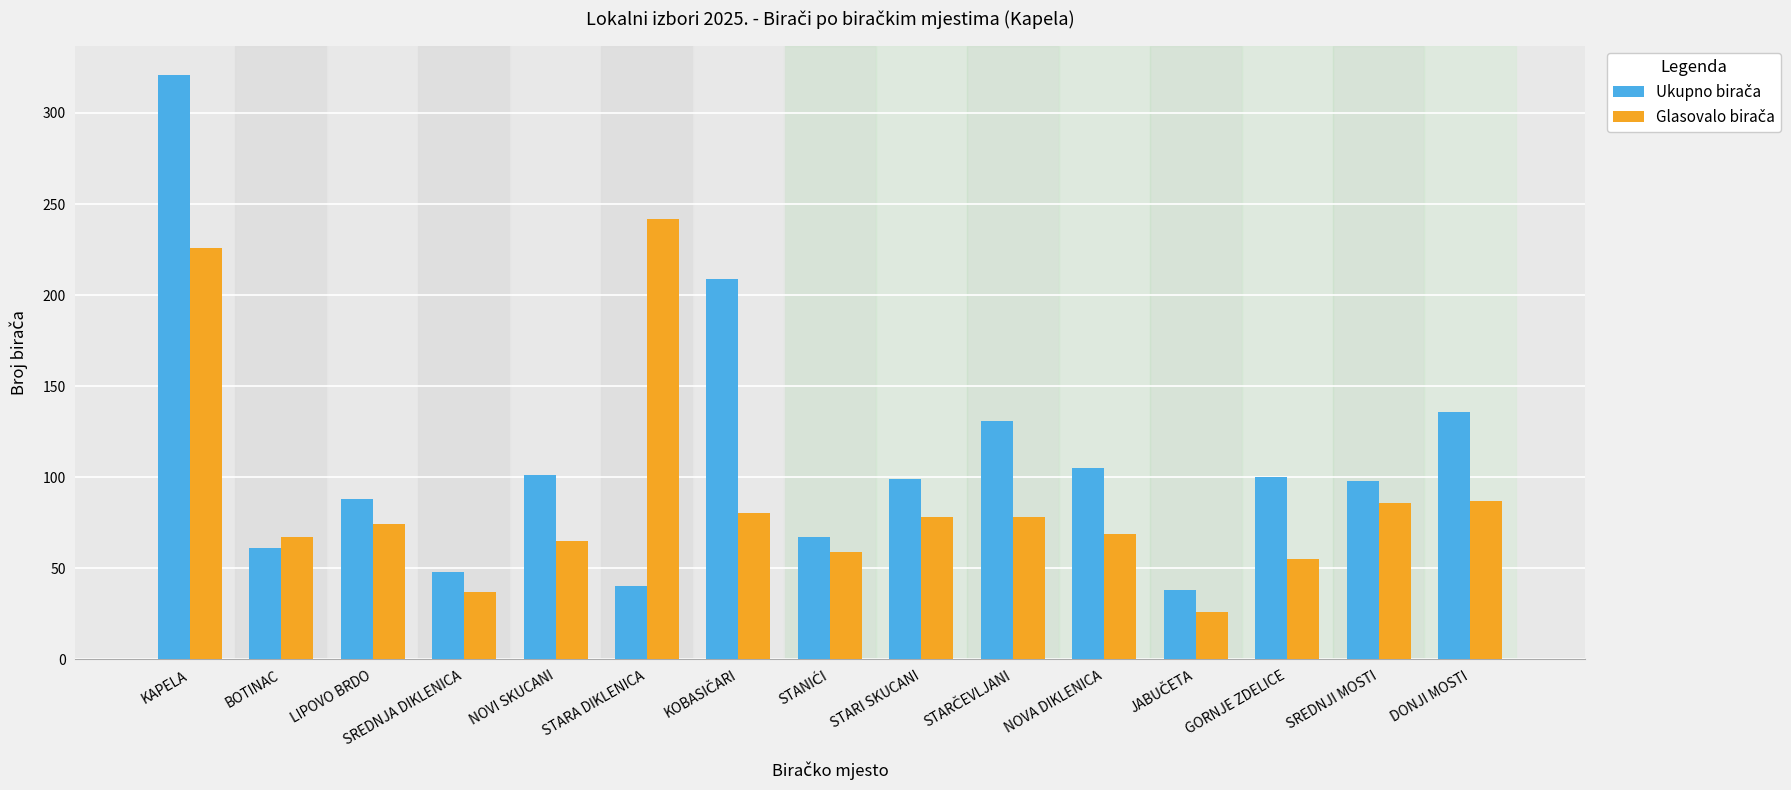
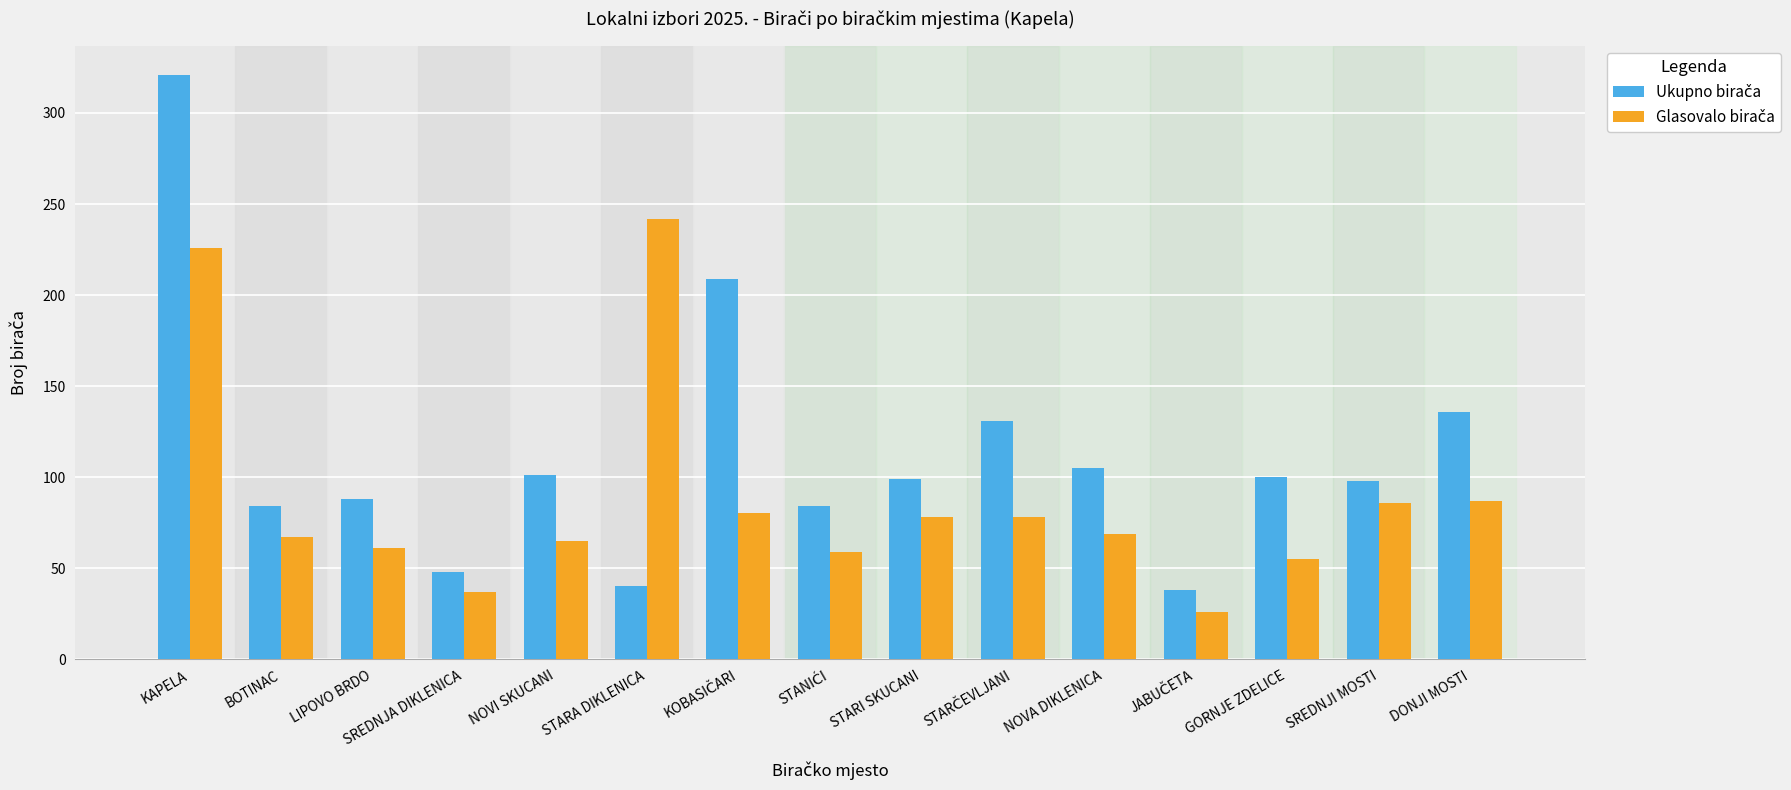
  {
    "Ukupno birača": {
      "KAPELA": 321,
-     "BOTINAC": 61,
+     "BOTINAC": 84,
      "LIPOVO BRDO": 88,
      "SREDNJA DIKLENICA": 48,
      "NOVI SKUCANI": 101,
      "STARA DIKLENICA": 40,
      "KOBASIČARI": 209,
-     "STANIĆI": 67,
+     "STANIĆI": 84,
      "STARI SKUCANI": 99,
      "STARČEVLJANI": 131,
      "NOVA DIKLENICA": 105,
      "JABUČETA": 38,
      "GORNJE ZDELICE": 100,
      "SREDNJI MOSTI": 98,
      "DONJI MOSTI": 136
    },
    "Glasovalo birača": {
      "KAPELA": 226,
      "BOTINAC": 67,
-     "LIPOVO BRDO": 74,
+     "LIPOVO BRDO": 61,
      "SREDNJA DIKLENICA": 37,
      "NOVI SKUCANI": 65,
      "STARA DIKLENICA": 242,
      "KOBASIČARI": 80,
      "STANIĆI": 59,
      "STARI SKUCANI": 78,
      "STARČEVLJANI": 78,
      "NOVA DIKLENICA": 69,
      "JABUČETA": 26,
      "GORNJE ZDELICE": 55,
      "SREDNJI MOSTI": 86,
      "DONJI MOSTI": 87
    }
  }
